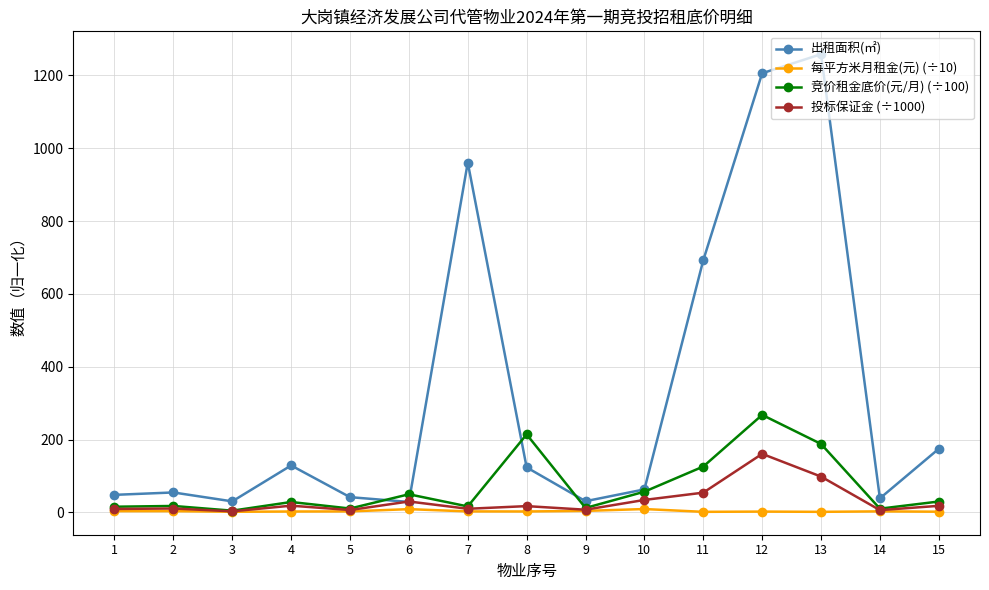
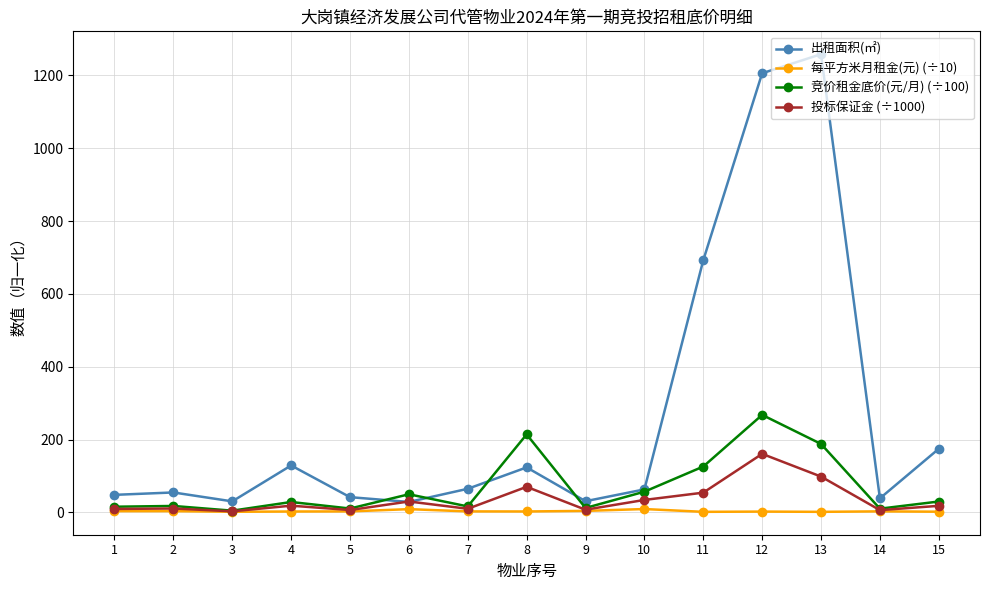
  {
    "出租面积(㎡)": {
      "1": 50,
      "2": 50,
      "3": 30,
      "4": 130,
      "5": 40,
-     "7": 960,
+     "7": 60,
      "8": 120,
      "9": 30,
      "11": 690,
      "12": 1210,
      "14": 40,
      "15": 170
    },
    "每平方米月租金(元) (÷10)": {
      "2": 0,
      "4": 0,
      "6": 10,
      "7": 0,
      "8": 0,
      "10": 10,
      "11": 0,
      "12": 0,
      "13": 0,
      "15": 0
    },
    "竞价租金底价(元/月) (÷100)": {
      "4": 30,
      "6": 50,
      "8": 210,
      "11": 130,
      "12": 270,
      "13": 190,
      "15": 30
    },
    "投标保证金 (÷1000)": {
      "4": 20,
-     "8": 20,
+     "8": 70,
      "10": 30,
      "11": 50,
      "12": 160,
      "13": 100,
      "15": 20
    }
  }
